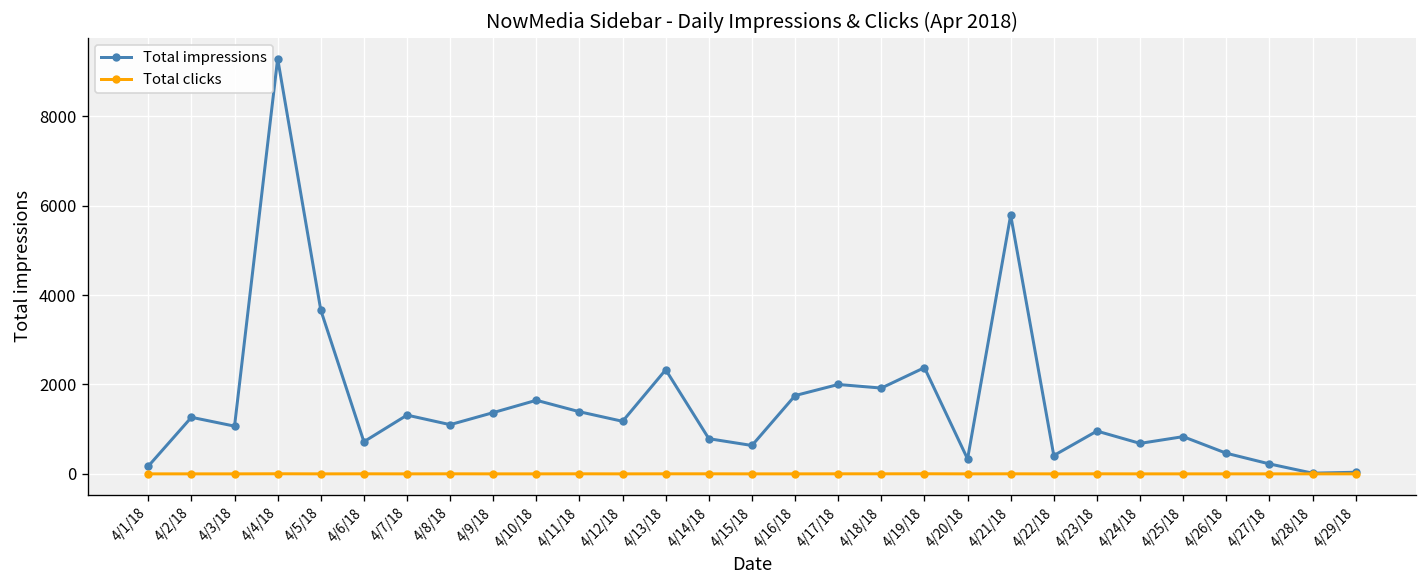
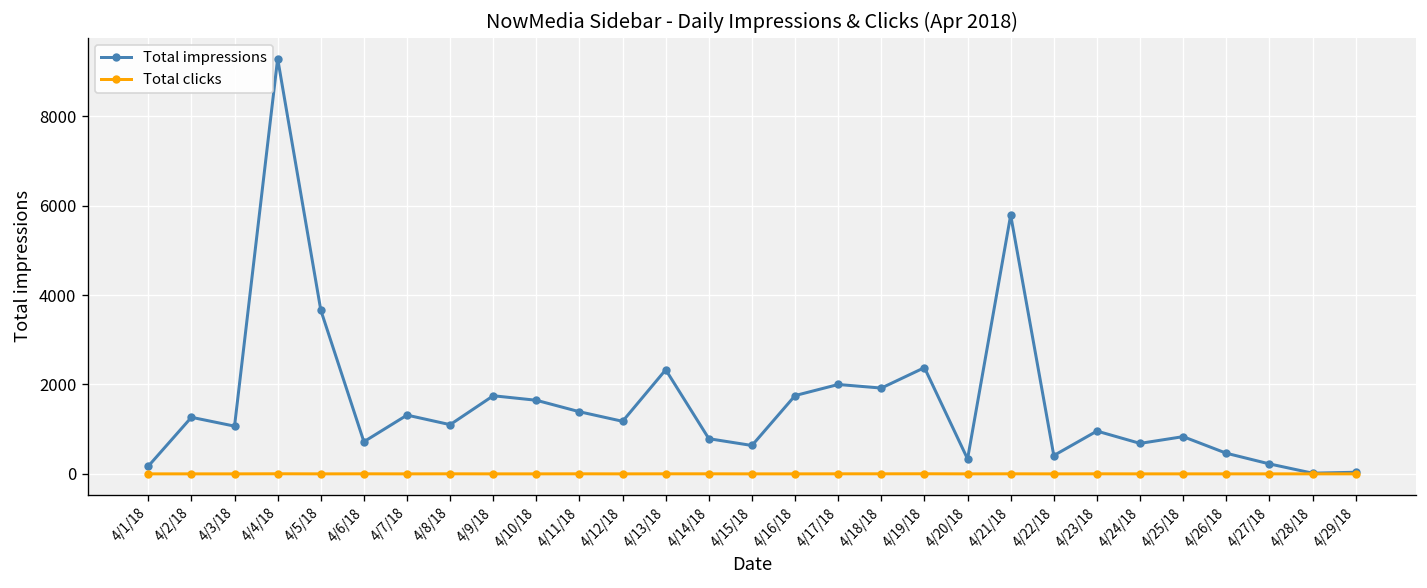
  {
    "Total impressions": {
      "4/1/18": 200,
      "4/2/18": 1300,
      "4/3/18": 1100,
      "4/4/18": 9300,
      "4/5/18": 3700,
      "4/6/18": 700,
      "4/7/18": 1300,
      "4/8/18": 1100,
-     "4/9/18": 1400,
+     "4/9/18": 1700,
      "4/10/18": 1600,
      "4/11/18": 1400,
      "4/12/18": 1200,
      "4/13/18": 2300,
      "4/14/18": 800,
      "4/15/18": 600,
      "4/16/18": 1800,
      "4/17/18": 2000,
      "4/18/18": 1900,
      "4/19/18": 2400,
      "4/20/18": 300,
      "4/21/18": 5800,
      "4/22/18": 400,
      "4/23/18": 1000,
      "4/24/18": 700,
      "4/25/18": 800,
      "4/26/18": 500,
      "4/27/18": 200
    },
    "Total clicks": {
      "4/1/18": 0,
      "4/2/18": 0,
      "4/3/18": 0,
      "4/4/18": 0,
      "4/5/18": 0,
      "4/6/18": 0,
      "4/7/18": 0,
      "4/8/18": 0,
      "4/9/18": 0,
      "4/10/18": 0,
      "4/11/18": 0,
      "4/12/18": 0,
      "4/13/18": 0,
      "4/14/18": 0,
      "4/15/18": 0,
      "4/16/18": 0,
      "4/17/18": 0,
      "4/18/18": 0,
      "4/19/18": 0,
      "4/20/18": 0,
      "4/21/18": 0,
      "4/22/18": 0,
      "4/23/18": 0,
      "4/24/18": 0,
      "4/25/18": 0,
      "4/26/18": 0,
      "4/27/18": 0
    }
  }
